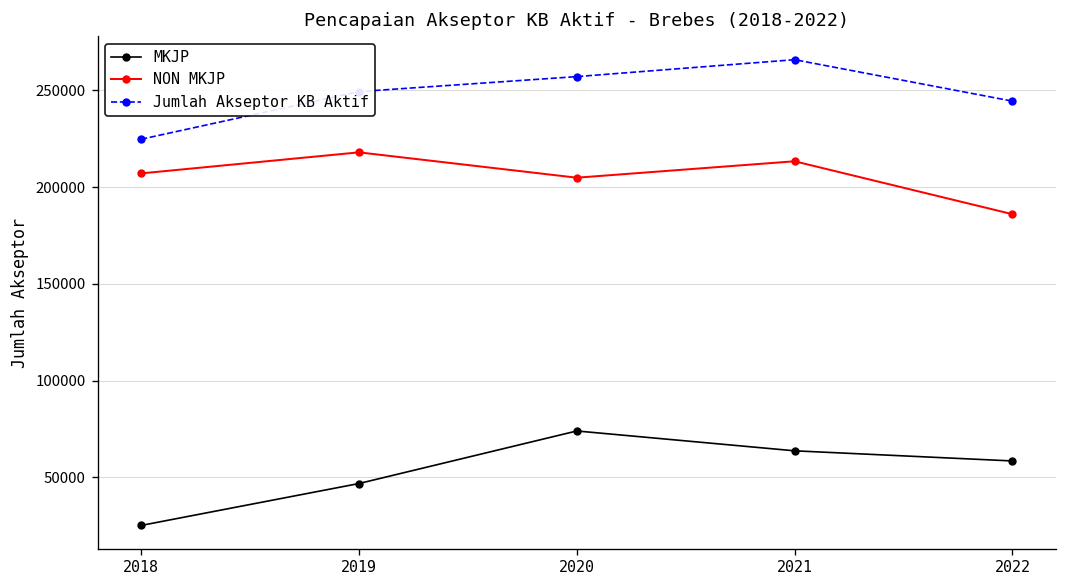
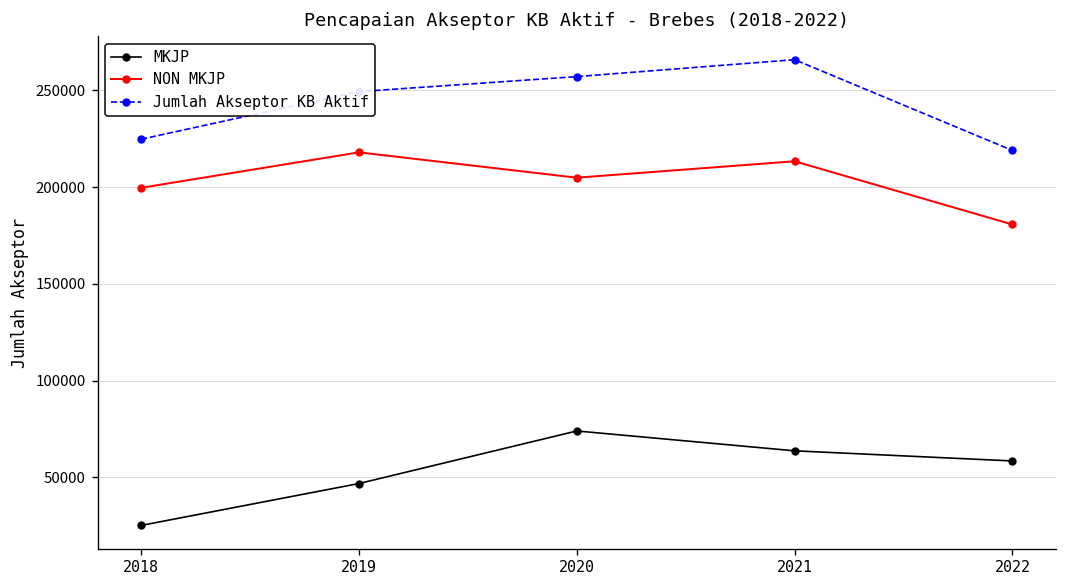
  {
    "MKJP": {
      "2018": 25000,
      "2019": 47000,
      "2020": 74000,
      "2021": 64000,
      "2022": 58000
    },
    "NON MKJP": {
-     "2018": 207000,
+     "2018": 200000,
      "2019": 218000,
      "2020": 205000,
      "2021": 213000,
-     "2022": 186000
+     "2022": 181000
    },
    "Jumlah Akseptor KB Aktif": {
      "2018": 225000,
      "2020": 257000,
      "2021": 266000,
-     "2022": 244000
+     "2022": 219000
    }
  }
